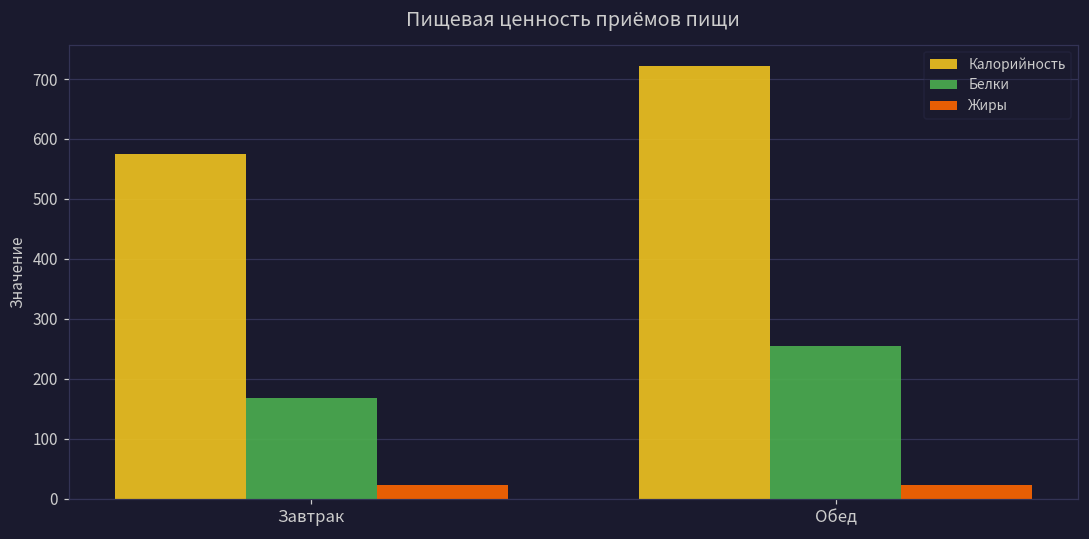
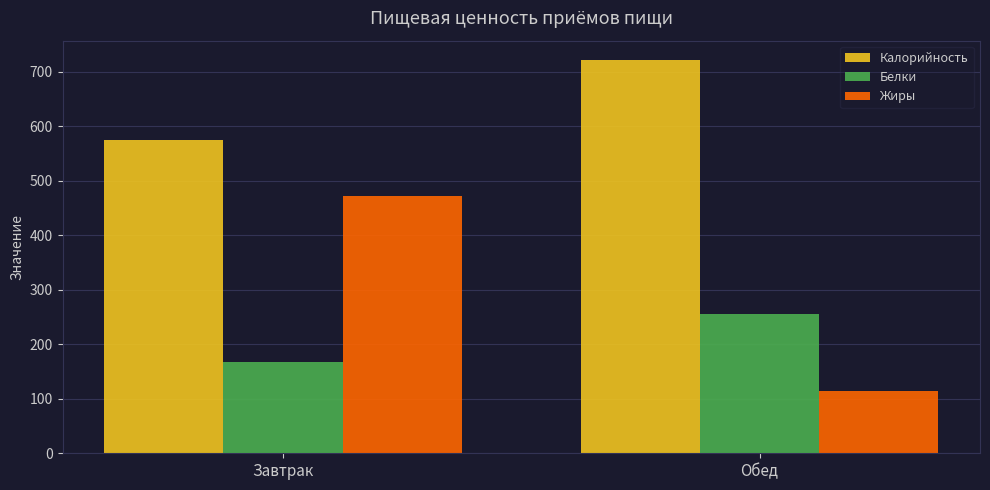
  {
    "Калорийность": {
      "Завтрак": 580,
      "Обед": 720
    },
    "Белки": {
      "Завтрак": 170,
      "Обед": 260
    },
    "Жиры": {
-     "Завтрак": 20,
-     "Обед": 20
+     "Завтрак": 470,
+     "Обед": 110
    }
  }
